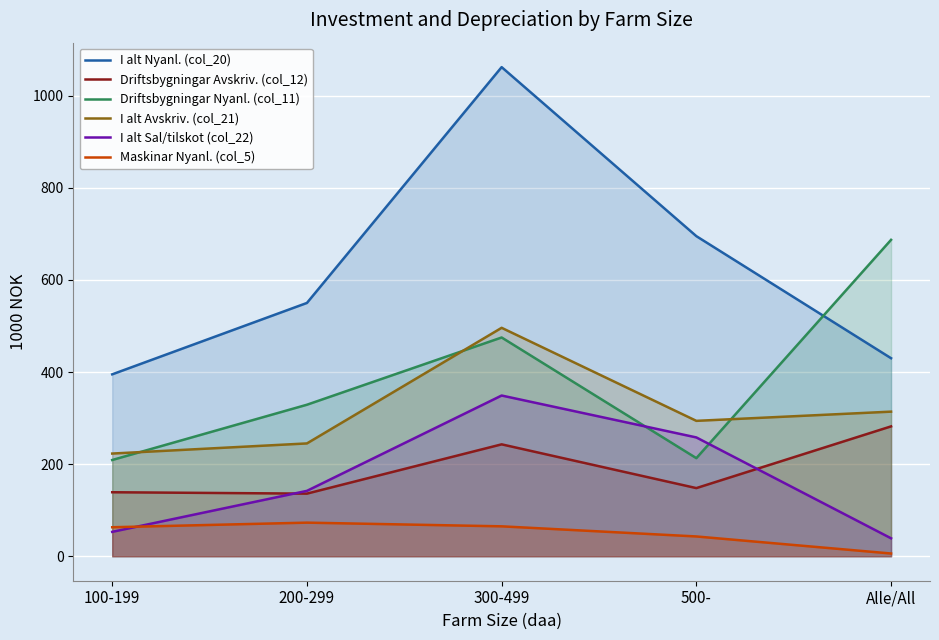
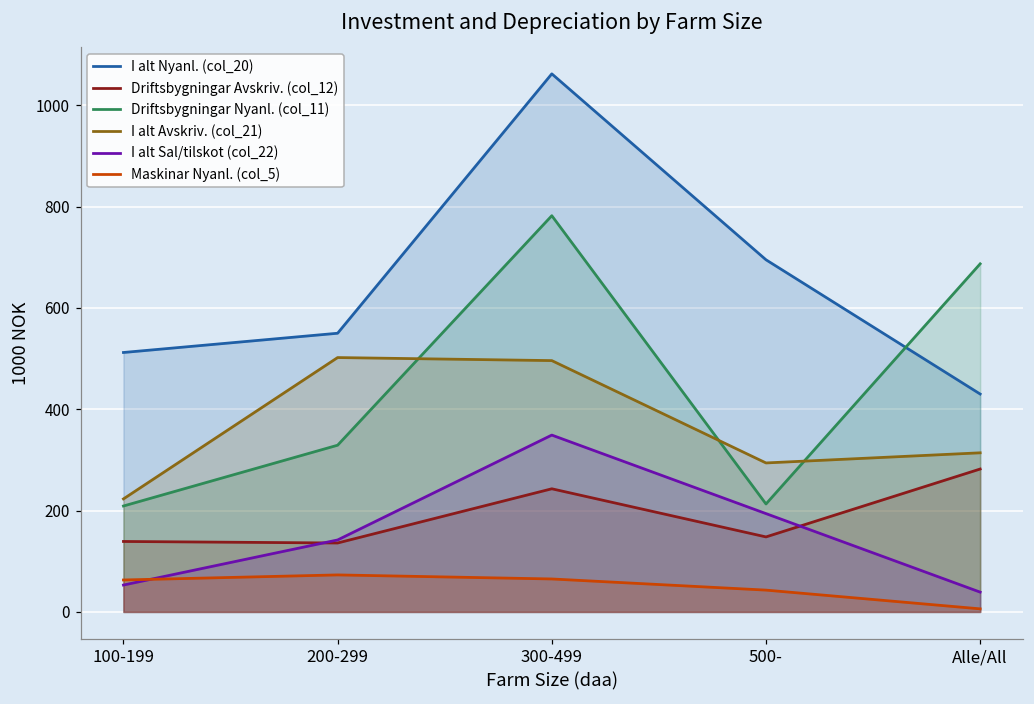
  {
    "I alt Nyanl. (col_20)": {
-     "100-199": 400,
+     "100-199": 510,
      "200-299": 550,
      "300-499": 1060,
      "500-": 700,
      "Alle/All": 430
    },
    "Driftsbygningar Avskriv. (col_12)": {
      "100-199": 140,
      "200-299": 140,
      "300-499": 240,
      "500-": 150,
      "Alle/All": 280
    },
    "Driftsbygningar Nyanl. (col_11)": {
      "100-199": 210,
      "200-299": 330,
-     "300-499": 480,
+     "300-499": 780,
      "500-": 210,
      "Alle/All": 690
    },
    "I alt Avskriv. (col_21)": {
      "100-199": 220,
-     "200-299": 250,
+     "200-299": 500,
      "300-499": 500,
      "500-": 290,
      "Alle/All": 310
    },
    "I alt Sal/tilskot (col_22)": {
      "100-199": 50,
      "200-299": 140,
      "300-499": 350,
-     "500-": 260,
+     "500-": 190,
      "Alle/All": 40
    },
    "Maskinar Nyanl. (col_5)": {
      "100-199": 60,
      "200-299": 70,
      "300-499": 70,
      "500-": 40,
      "Alle/All": 10
    }
  }
